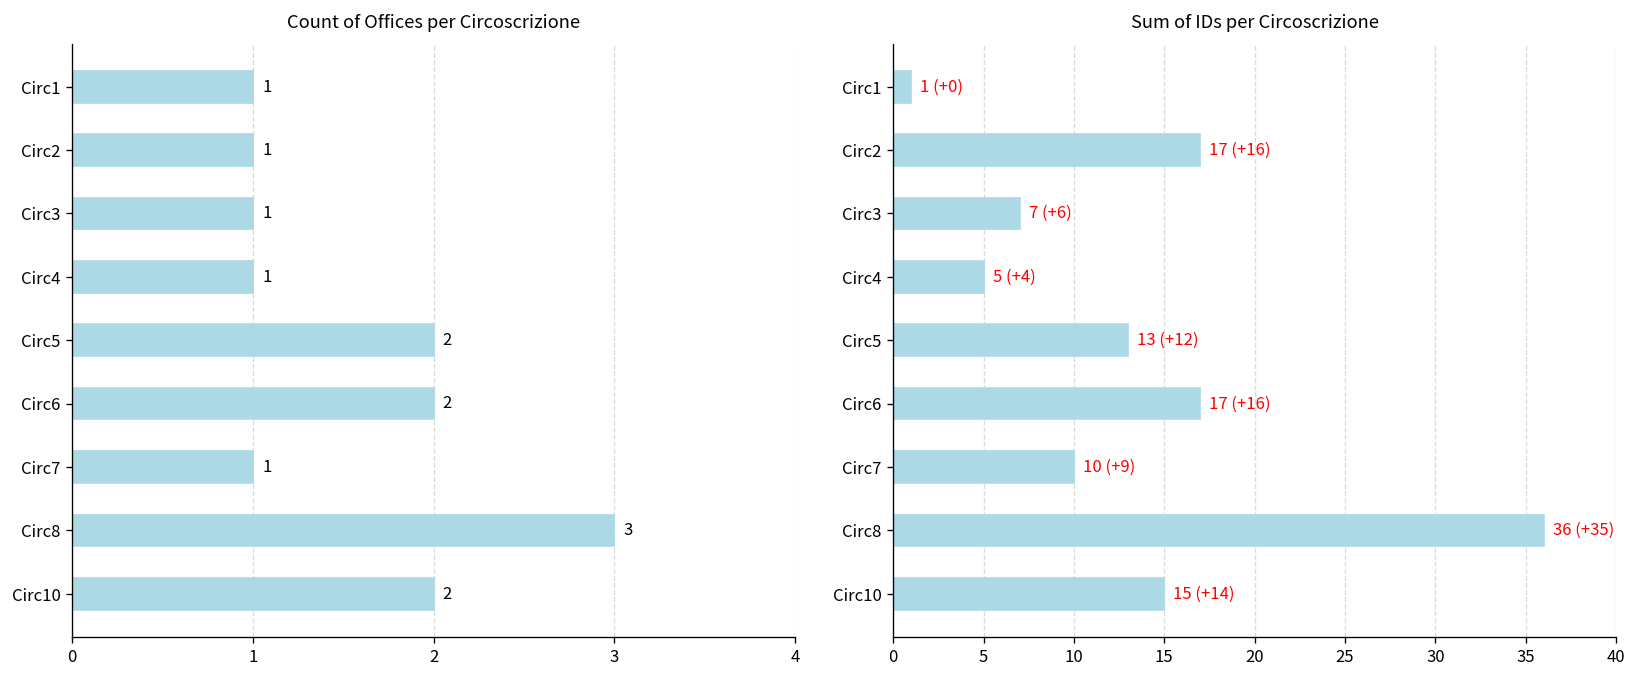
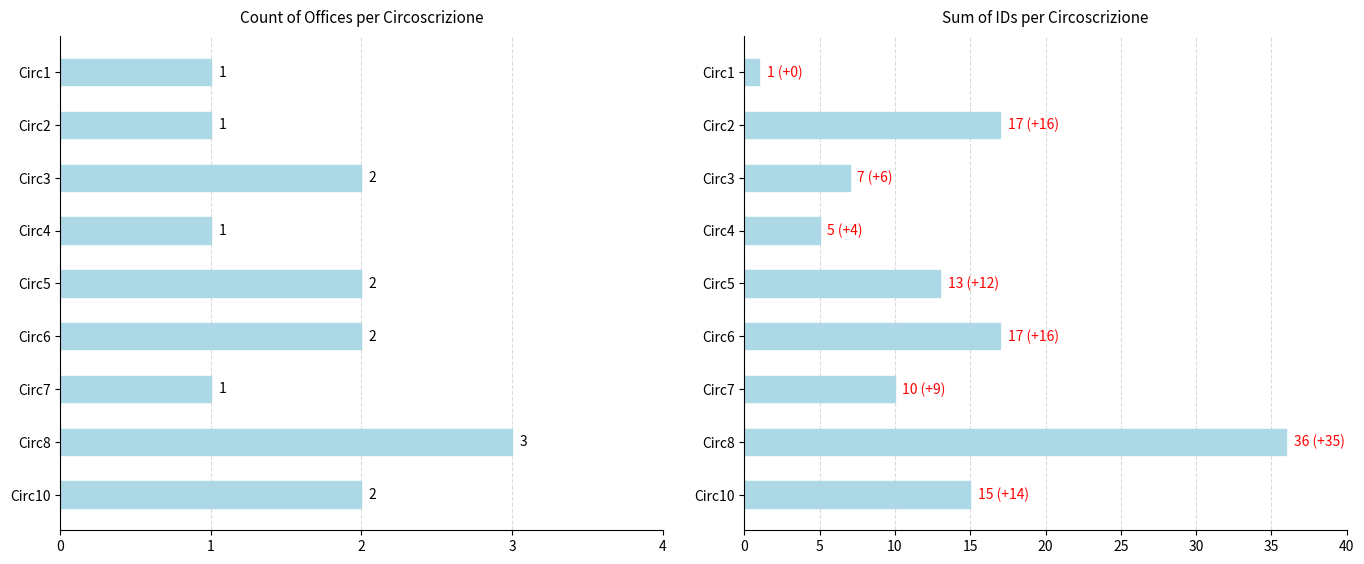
  {
    "Count of Offices per Circoscrizione": {
      "Circ1": 1,
      "Circ2": 1,
-     "Circ3": 1,
+     "Circ3": 2,
      "Circ4": 1,
      "Circ5": 2,
      "Circ6": 2,
      "Circ7": 1,
      "Circ8": 3,
      "Circ10": 2
    },
    "Sum of IDs per Circoscrizione": {
      "Circ1": 1,
      "Circ2": 17,
      "Circ3": 7,
      "Circ4": 5,
      "Circ5": 13,
      "Circ6": 17,
      "Circ7": 10,
      "Circ8": 36,
      "Circ10": 15
    }
  }
